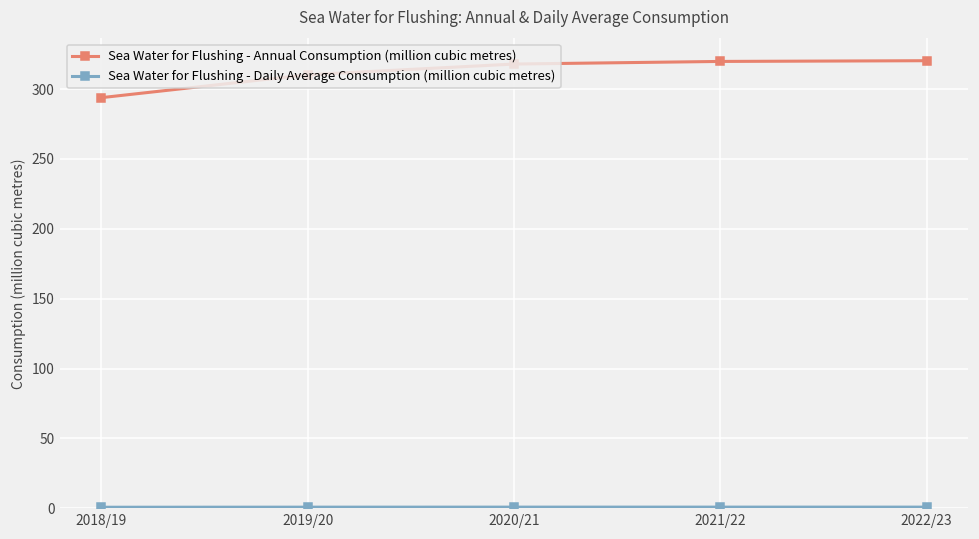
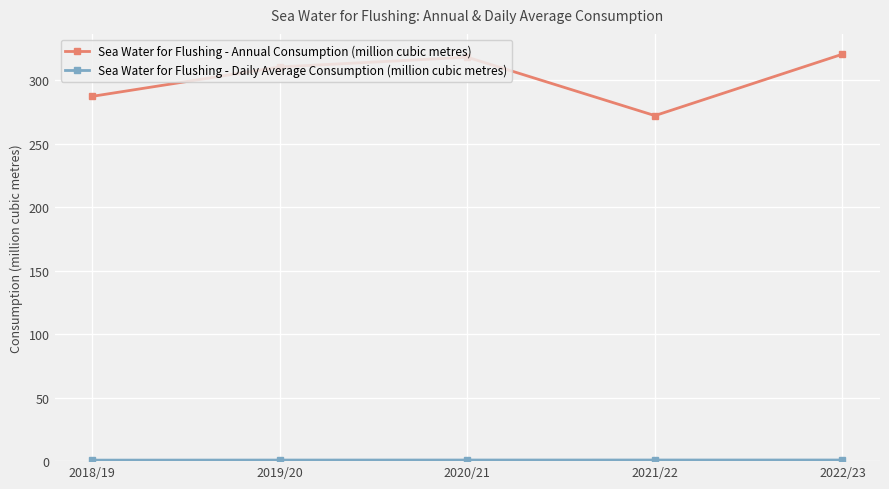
  {
    "Sea Water for Flushing - Annual Consumption (million cubic metres)": {
-     "2018/19": 294,
-     "2021/22": 320,
+     "2018/19": 287,
+     "2021/22": 272,
      "2022/23": 320
    },
    "Sea Water for Flushing - Daily Average Consumption (million cubic metres)": {
      "2018/19": 1,
      "2019/20": 1,
      "2020/21": 1,
      "2021/22": 1,
      "2022/23": 1
    }
  }
